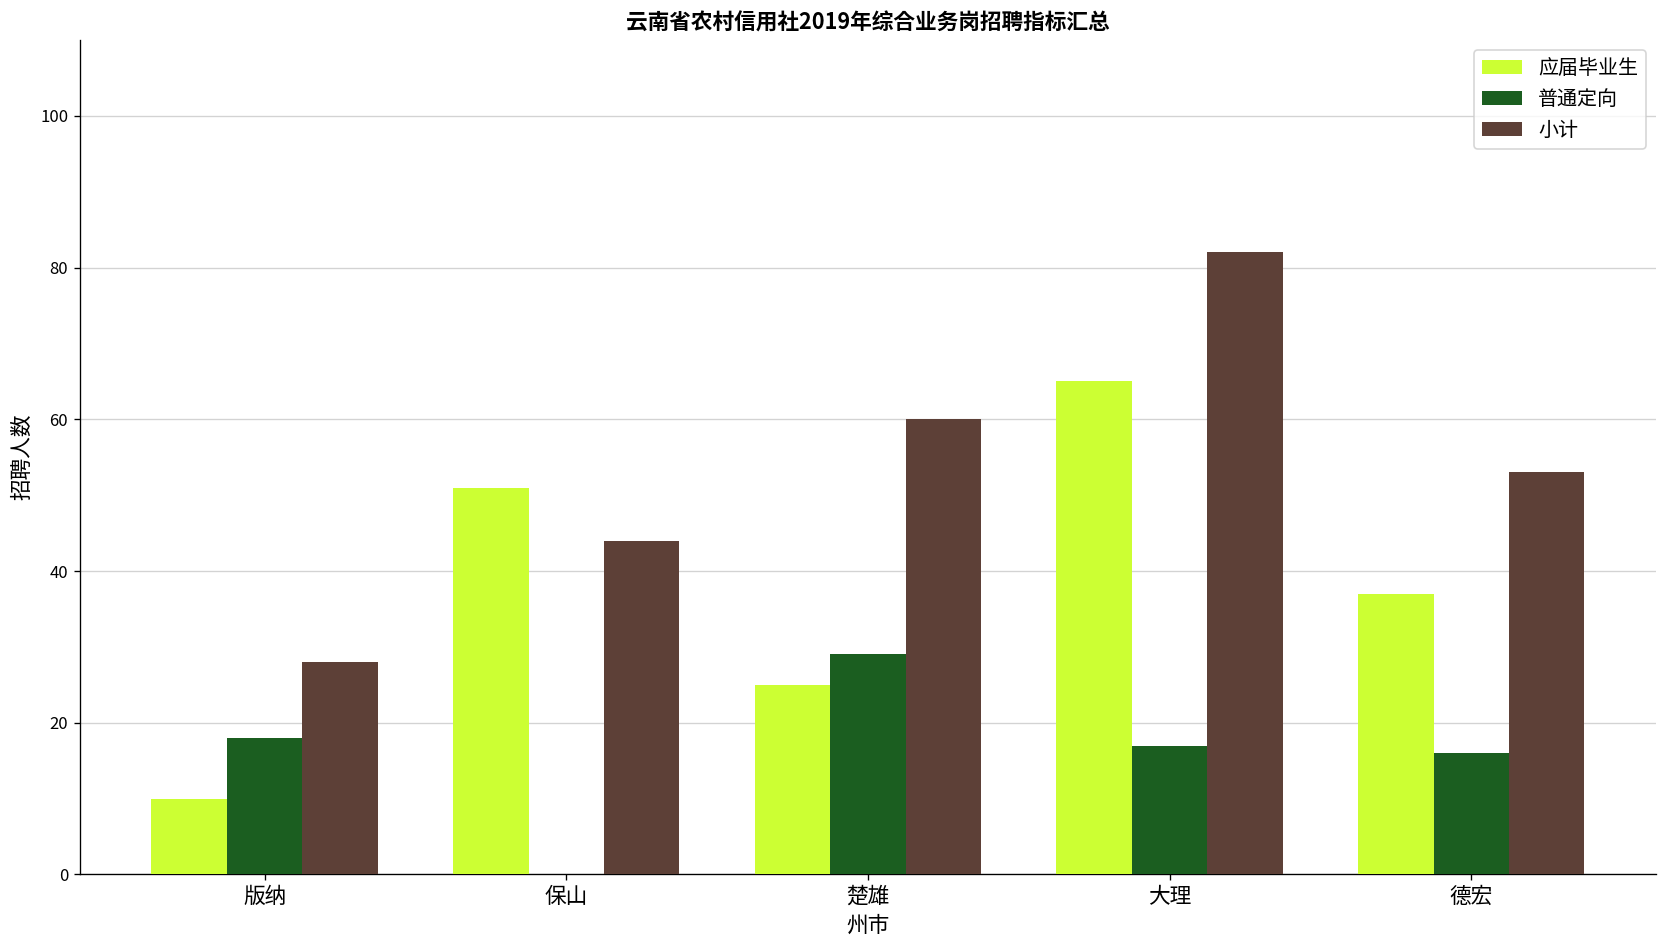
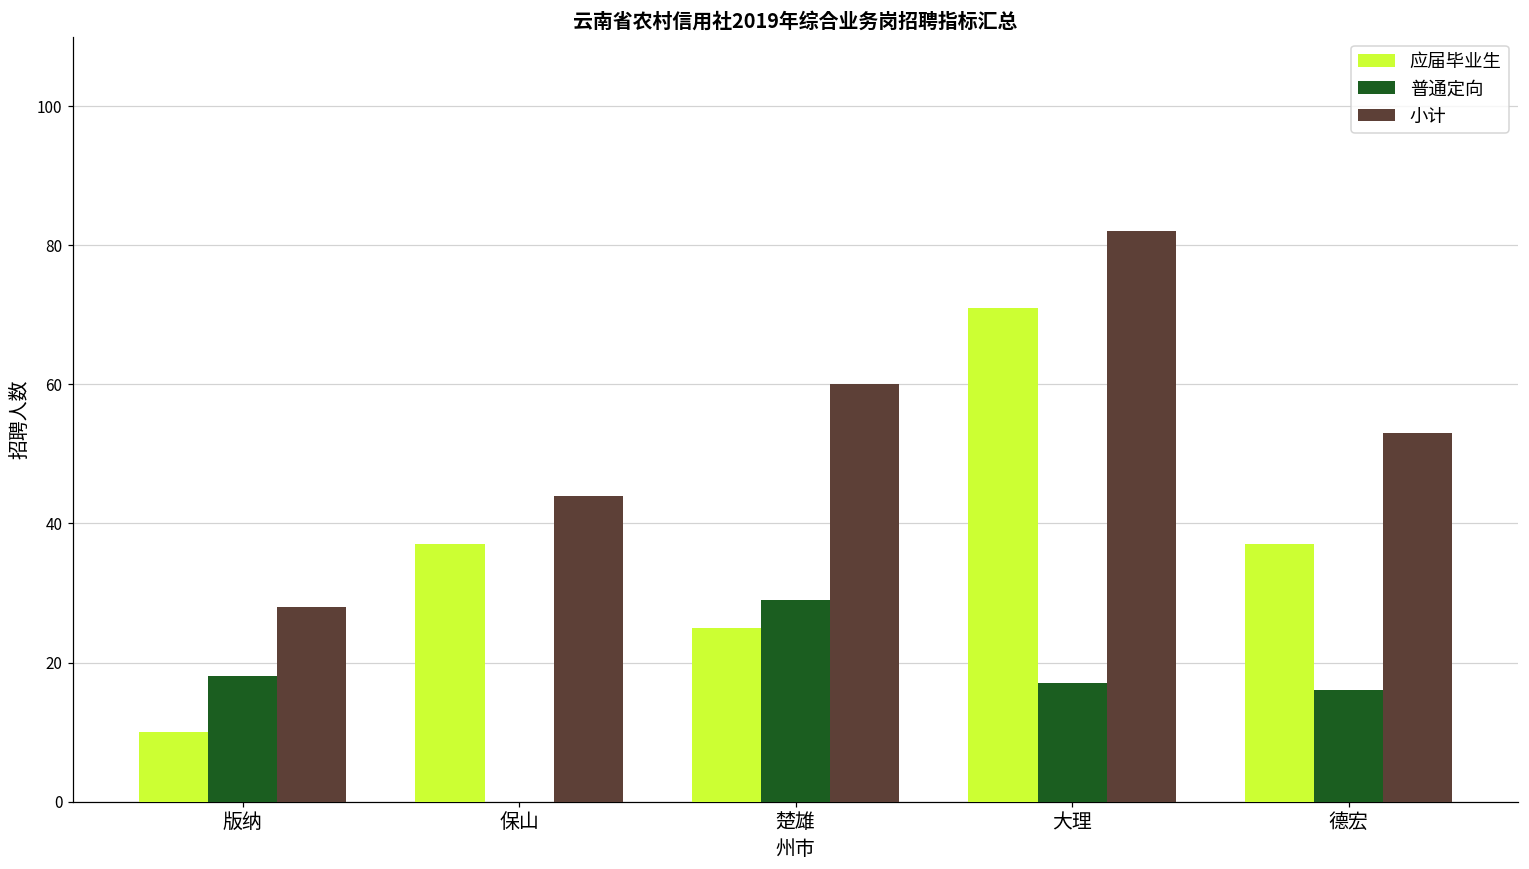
  {
    "应届毕业生": {
      "版纳": 10,
-     "保山": 51,
+     "保山": 37,
      "楚雄": 25,
-     "大理": 65,
+     "大理": 71,
      "德宏": 37
    },
    "普通定向": {
      "版纳": 18,
      "保山": 0,
      "楚雄": 29,
      "大理": 17,
      "德宏": 16
    },
    "小计": {
      "版纳": 28,
      "保山": 44,
      "楚雄": 60,
      "大理": 82,
      "德宏": 53
    }
  }
